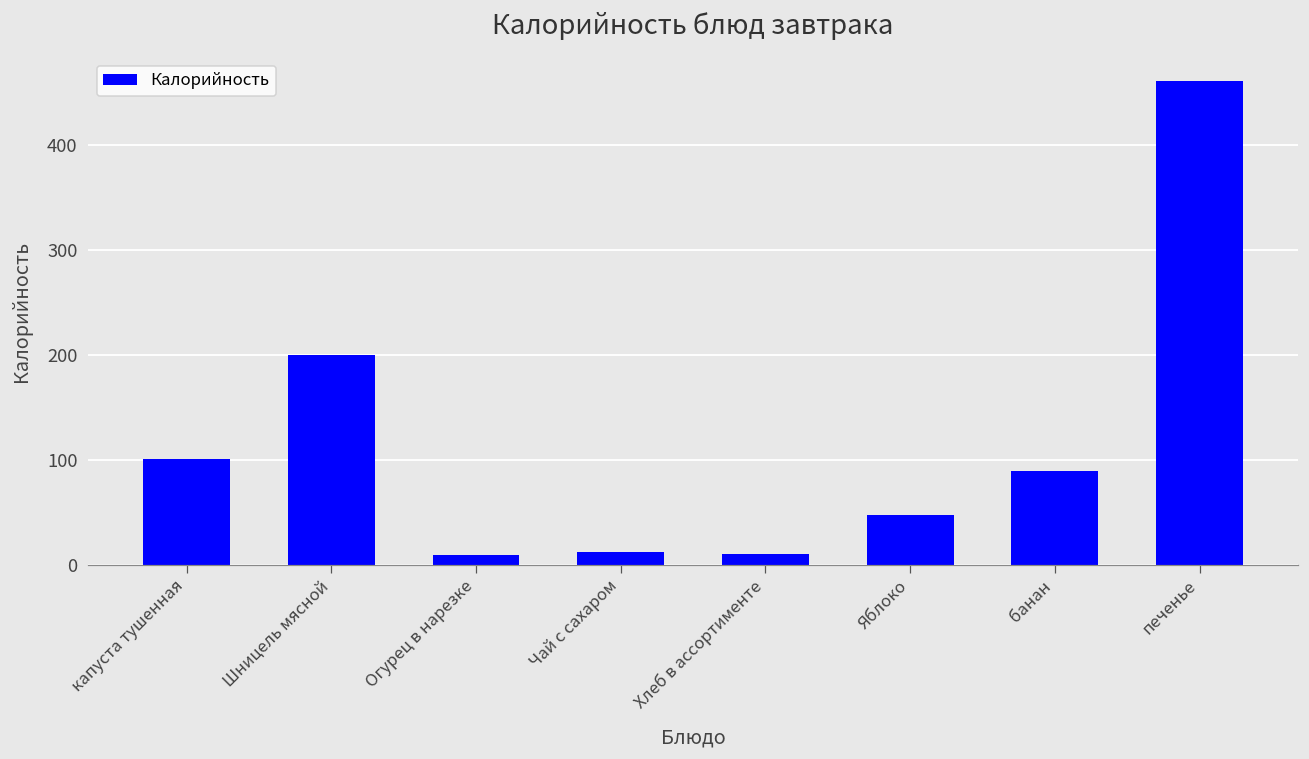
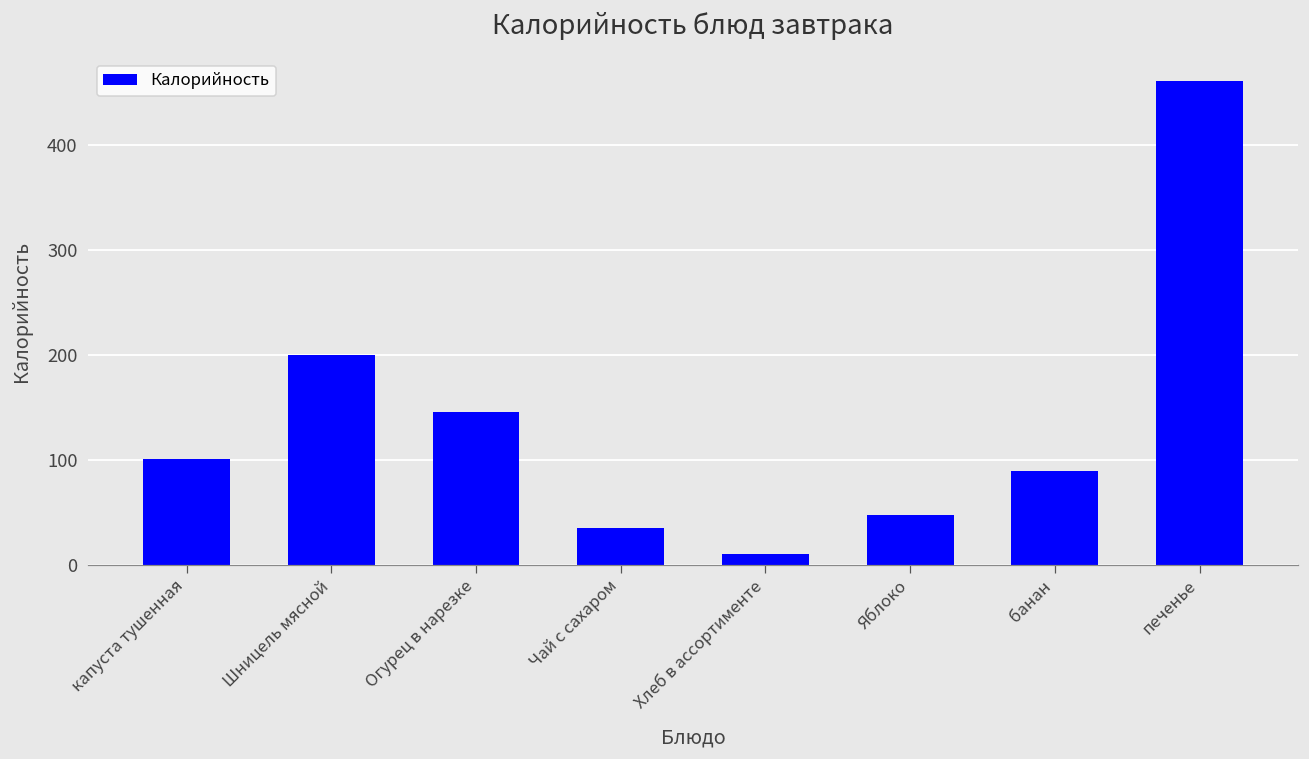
  {
    "капуста тушенная": 100,
    "Шницель мясной": 200,
-   "Огурец в нарезке": 10,
-   "Чай с сахаром": 10,
+   "Огурец в нарезке": 150,
+   "Чай с сахаром": 40,
    "Хлеб в ассортименте": 10,
    "Яблоко": 50,
    "банан": 90,
    "печенье": 460
  }
